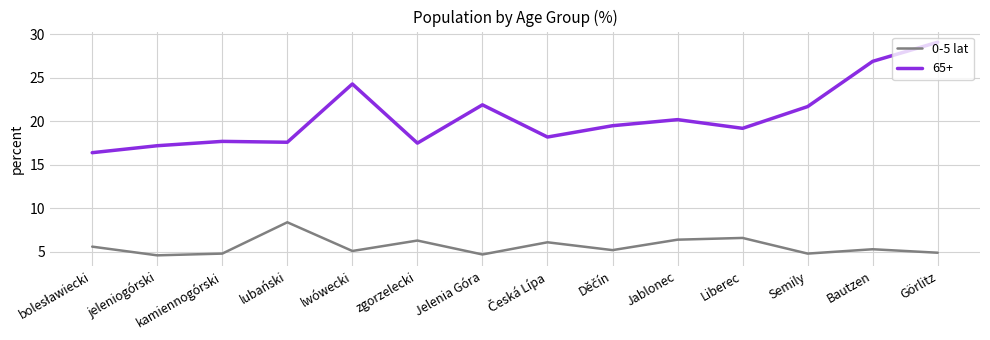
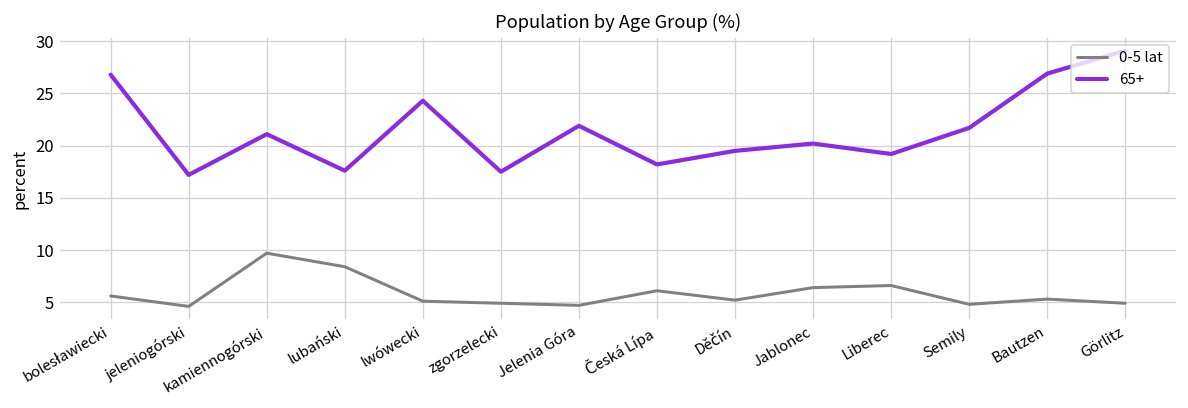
  {
    "0-5 lat": {
      "bolesławiecki": 6,
      "jeleniogórski": 5,
-     "kamiennogórski": 5,
+     "kamiennogórski": 10,
      "lubański": 8,
      "lwówecki": 5,
-     "zgorzelecki": 6,
+     "zgorzelecki": 5,
      "Jelenia Góra": 5,
      "Česká Lípa": 6,
      "Děčín": 5,
      "Jablonec": 6,
      "Liberec": 7,
      "Semily": 5,
      "Bautzen": 5,
      "Görlitz": 5
    },
    "65+": {
-     "bolesławiecki": 16,
+     "bolesławiecki": 27,
      "jeleniogórski": 17,
-     "kamiennogórski": 18,
+     "kamiennogórski": 21,
      "lubański": 18,
      "lwówecki": 24,
      "zgorzelecki": 18,
      "Jelenia Góra": 22,
      "Česká Lípa": 18,
      "Děčín": 20,
      "Jablonec": 20,
      "Liberec": 19,
      "Semily": 22,
      "Bautzen": 27
    }
  }
